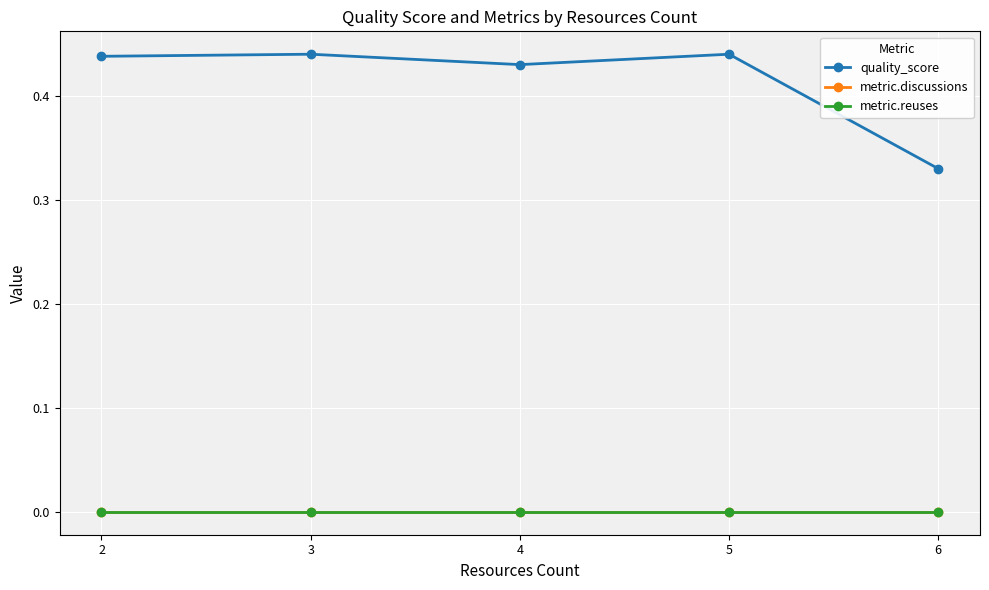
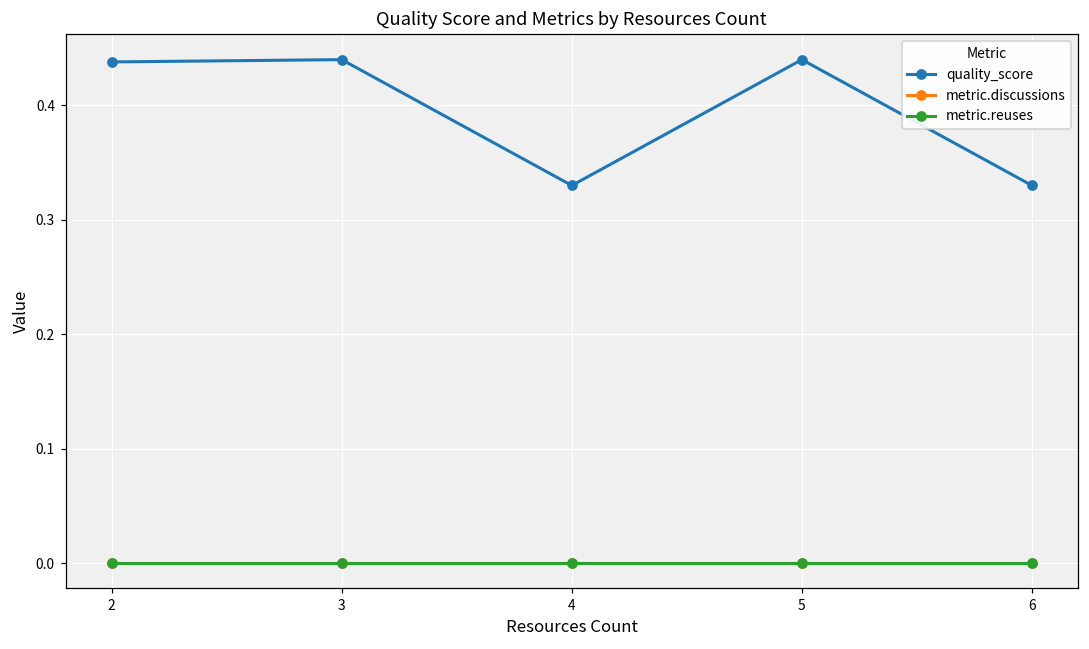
  {
    "quality_score": {
      "2": 0.44,
      "3": 0.44,
-     "4": 0.43,
+     "4": 0.33,
      "5": 0.44,
      "6": 0.33
    },
    "metric.reuses": {
      "2": 0.00,
      "3": 0.00,
      "4": 0.00,
      "5": 0.00,
      "6": 0.00
    }
  }
